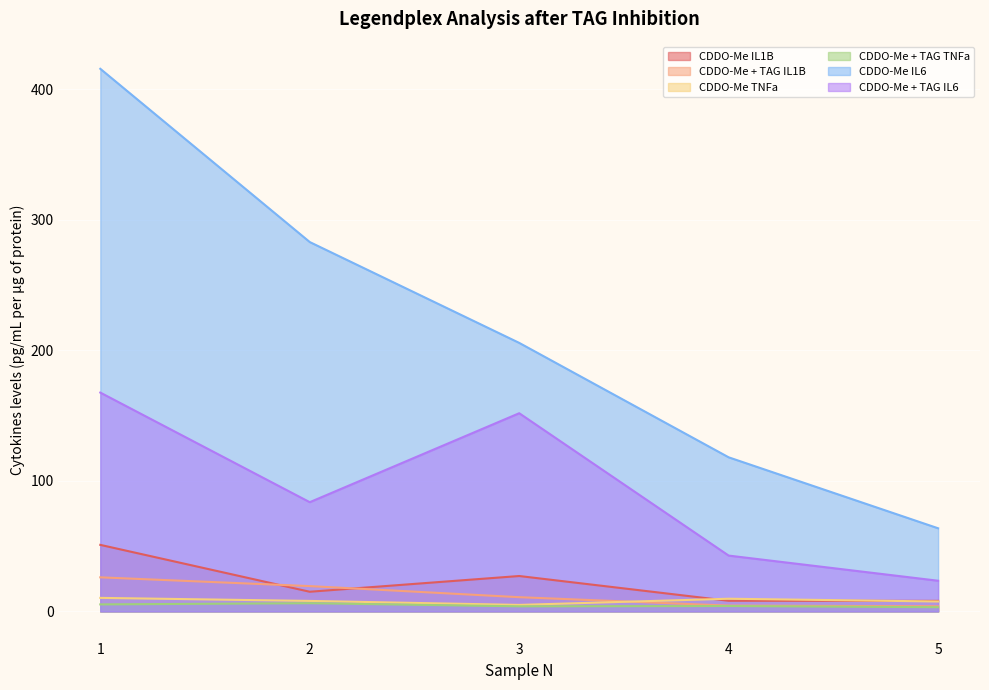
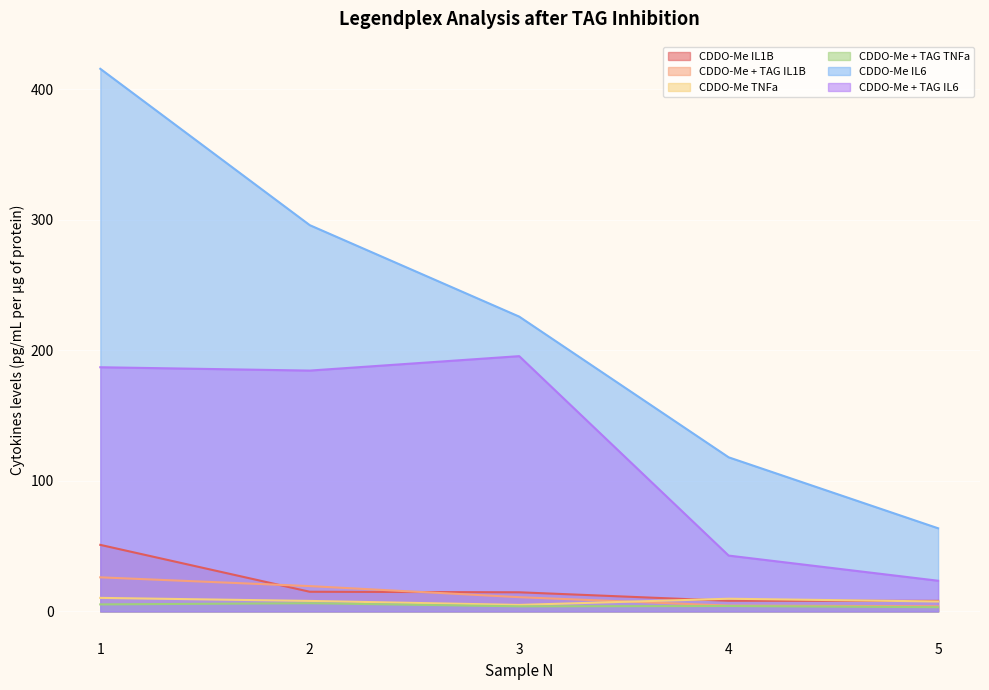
  {
    "CDDO-Me IL1B": {
      "1": 51,
      "2": 15,
-     "3": 27
+     "3": 15
    },
    "CDDO-Me + TAG TNFa": {
      "1": 5
    },
    "CDDO-Me IL6": {
      "1": 416,
-     "2": 283,
-     "3": 206,
+     "2": 296,
+     "3": 226,
      "4": 118,
      "5": 64
    },
    "CDDO-Me + TAG IL6": {
-     "1": 168,
-     "2": 84,
-     "3": 152,
+     "1": 187,
+     "2": 185,
+     "3": 196,
      "4": 43,
      "5": 24
    }
  }
